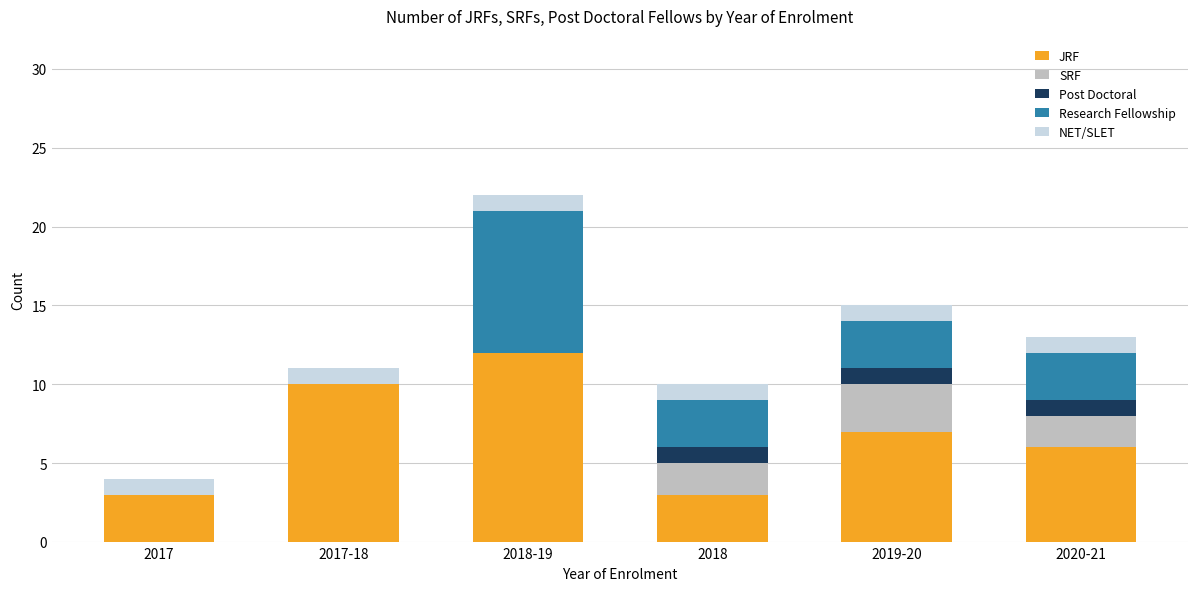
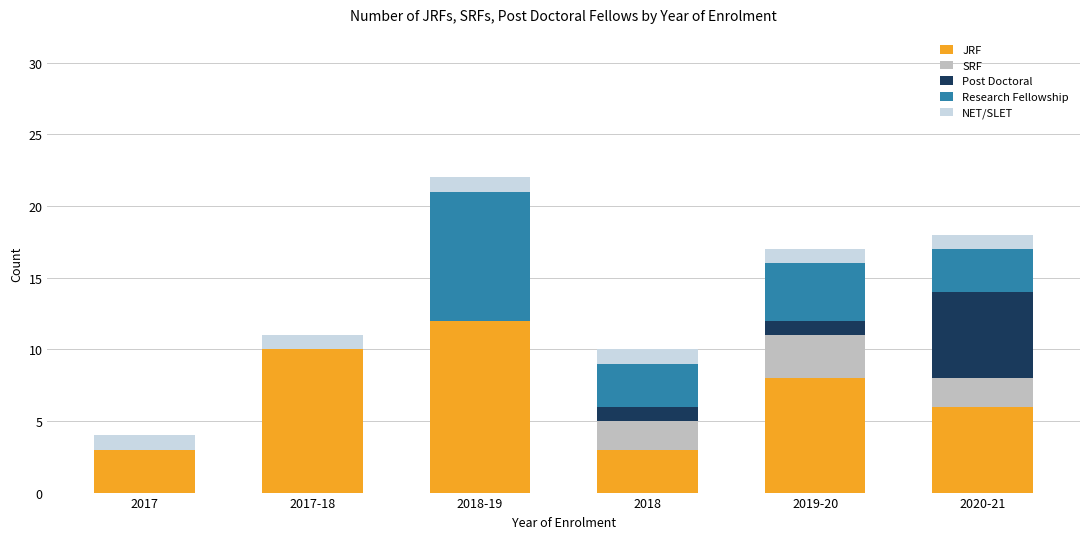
  {
    "JRF": {
      "2017": 3,
      "2017-18": 10,
      "2018-19": 12,
      "2018": 3,
-     "2019-20": 7,
+     "2019-20": 8,
      "2020-21": 6
    },
    "Post Doctoral": {
      "2017": 0,
      "2017-18": 0,
      "2018-19": 0,
      "2018": 1,
      "2019-20": 1,
-     "2020-21": 1
+     "2020-21": 6
    },
    "Research Fellowship": {
      "2017": 0,
      "2017-18": 0,
      "2018-19": 9,
      "2018": 3,
-     "2019-20": 3,
+     "2019-20": 4,
      "2020-21": 3
    }
  }
